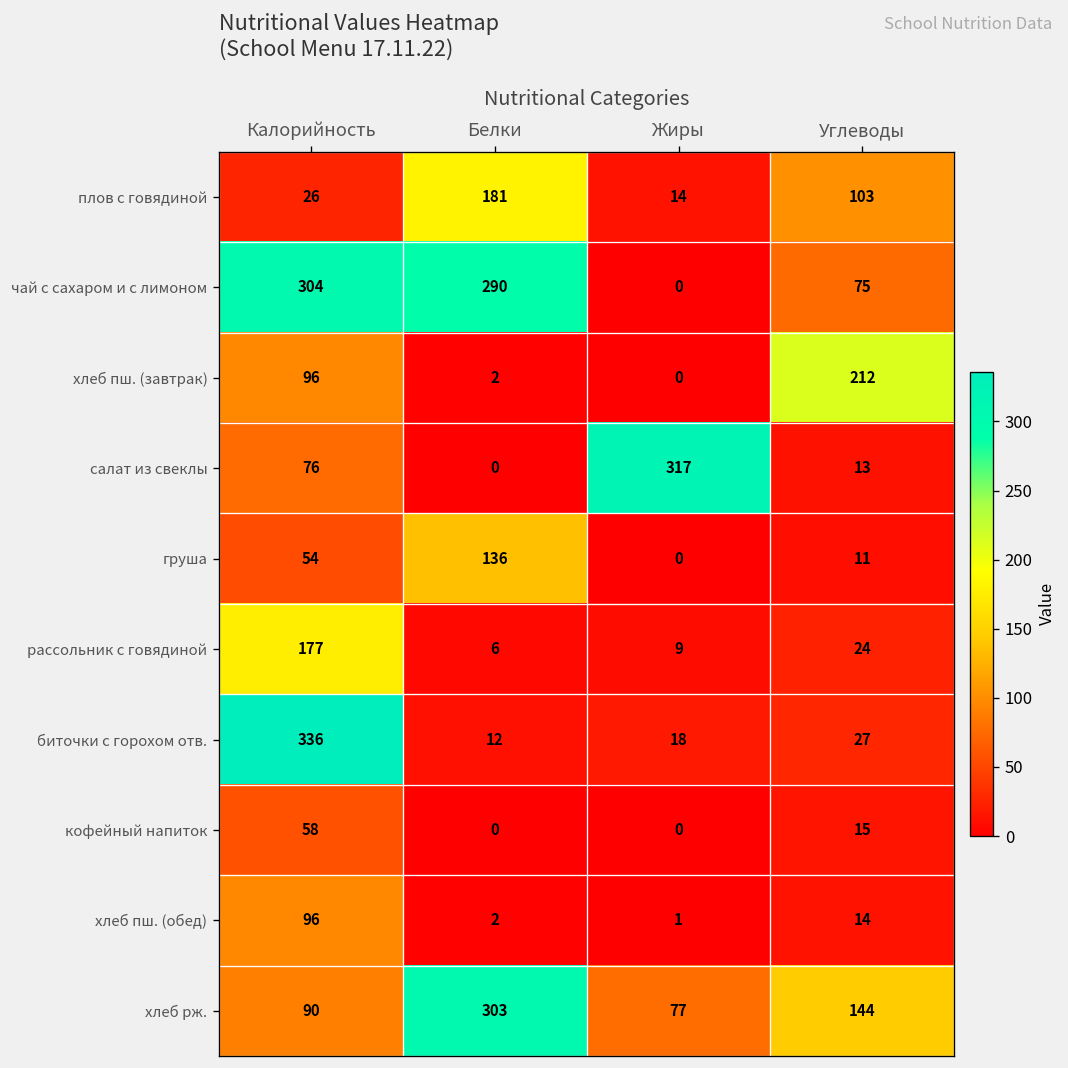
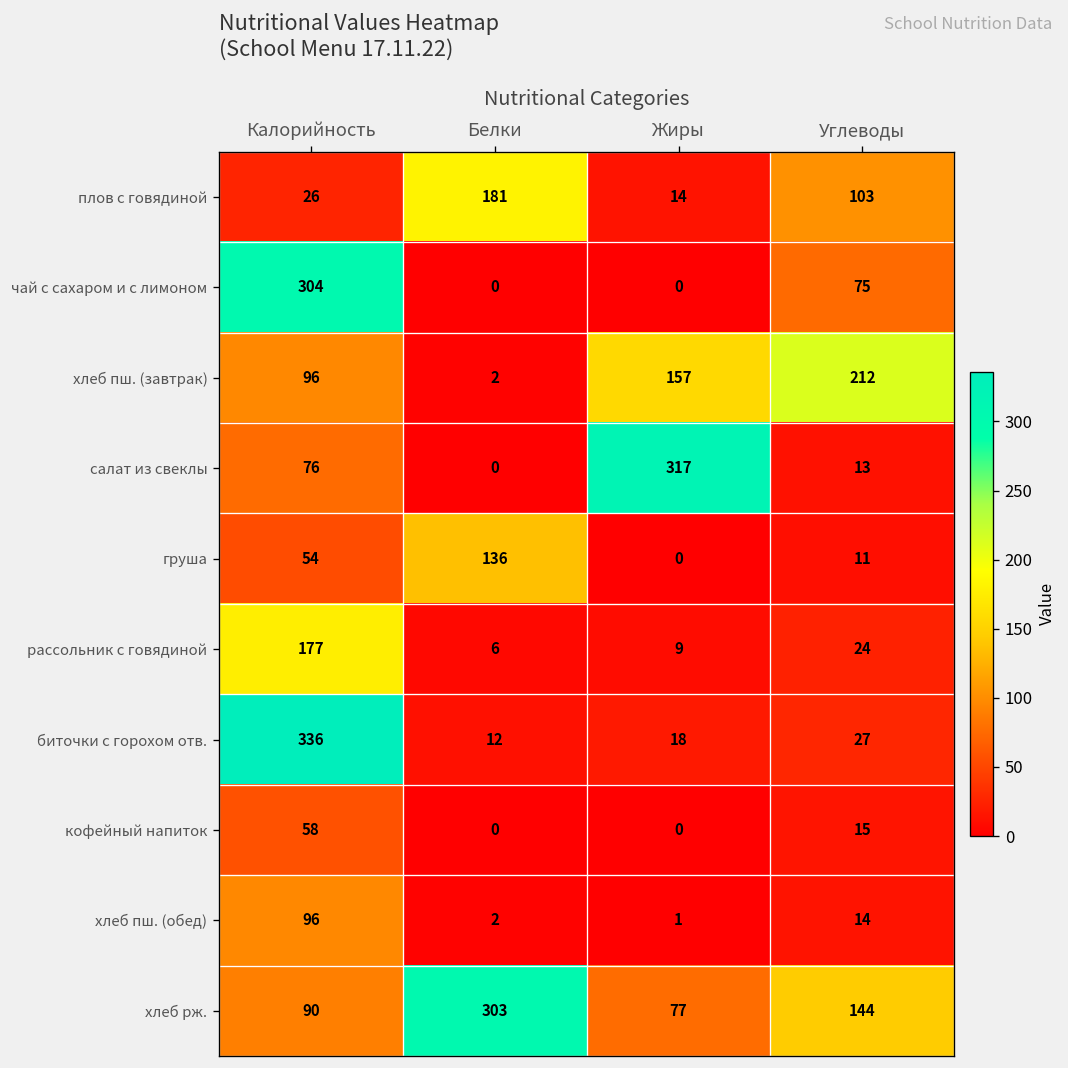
  {
    "плов с говядиной": {
      "Калорийность": 26,
      "Белки": 181,
      "Жиры": 14,
      "Углеводы": 103
    },
    "чай с сахаром и с лимоном": {
      "Калорийность": 304,
-     "Белки": 290,
+     "Белки": 0,
      "Жиры": 0,
      "Углеводы": 75
    },
    "хлеб пш. (завтрак)": {
      "Калорийность": 96,
      "Белки": 2,
-     "Жиры": 0,
+     "Жиры": 157,
      "Углеводы": 212
    },
    "салат из свеклы": {
      "Калорийность": 76,
      "Белки": 0,
      "Жиры": 317,
      "Углеводы": 13
    },
    "груша": {
      "Калорийность": 54,
      "Белки": 136,
      "Жиры": 0,
      "Углеводы": 11
    },
    "рассольник с говядиной": {
      "Калорийность": 177,
      "Белки": 6,
      "Жиры": 9,
      "Углеводы": 24
    },
    "биточки с горохом отв.": {
      "Калорийность": 336,
      "Белки": 12,
      "Жиры": 18,
      "Углеводы": 27
    },
    "кофейный напиток": {
      "Калорийность": 58,
      "Белки": 0,
      "Жиры": 0,
      "Углеводы": 15
    },
    "хлеб пш. (обед)": {
      "Калорийность": 96,
      "Белки": 2,
      "Жиры": 1,
      "Углеводы": 14
    },
    "хлеб рж.": {
      "Калорийность": 90,
      "Белки": 303,
      "Жиры": 77,
      "Углеводы": 144
    }
  }
